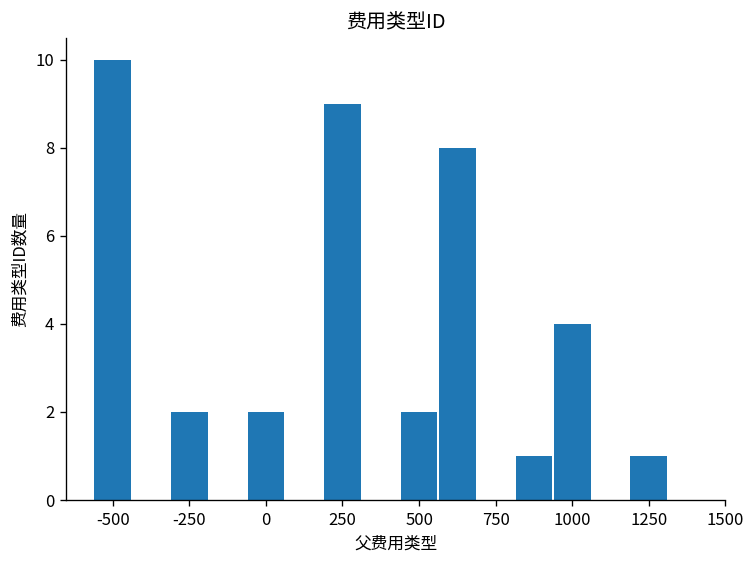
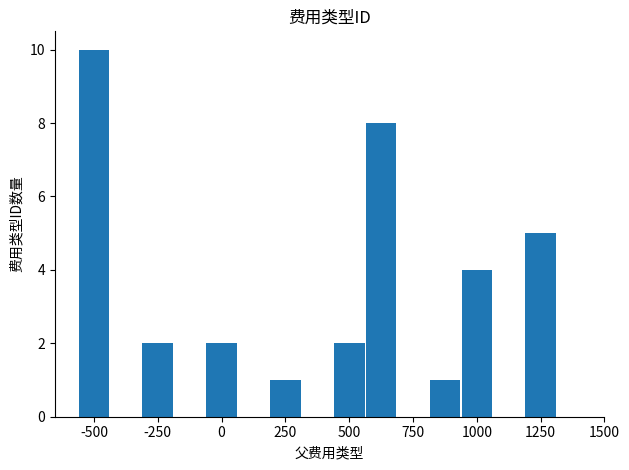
  {
    "-500": 10,
    "-250": 2,
    "0": 2,
-   "250": 9,
+   "250": 1,
    "500": 2,
    "1000": 4,
-   "1250": 1
+   "1250": 5
  }
